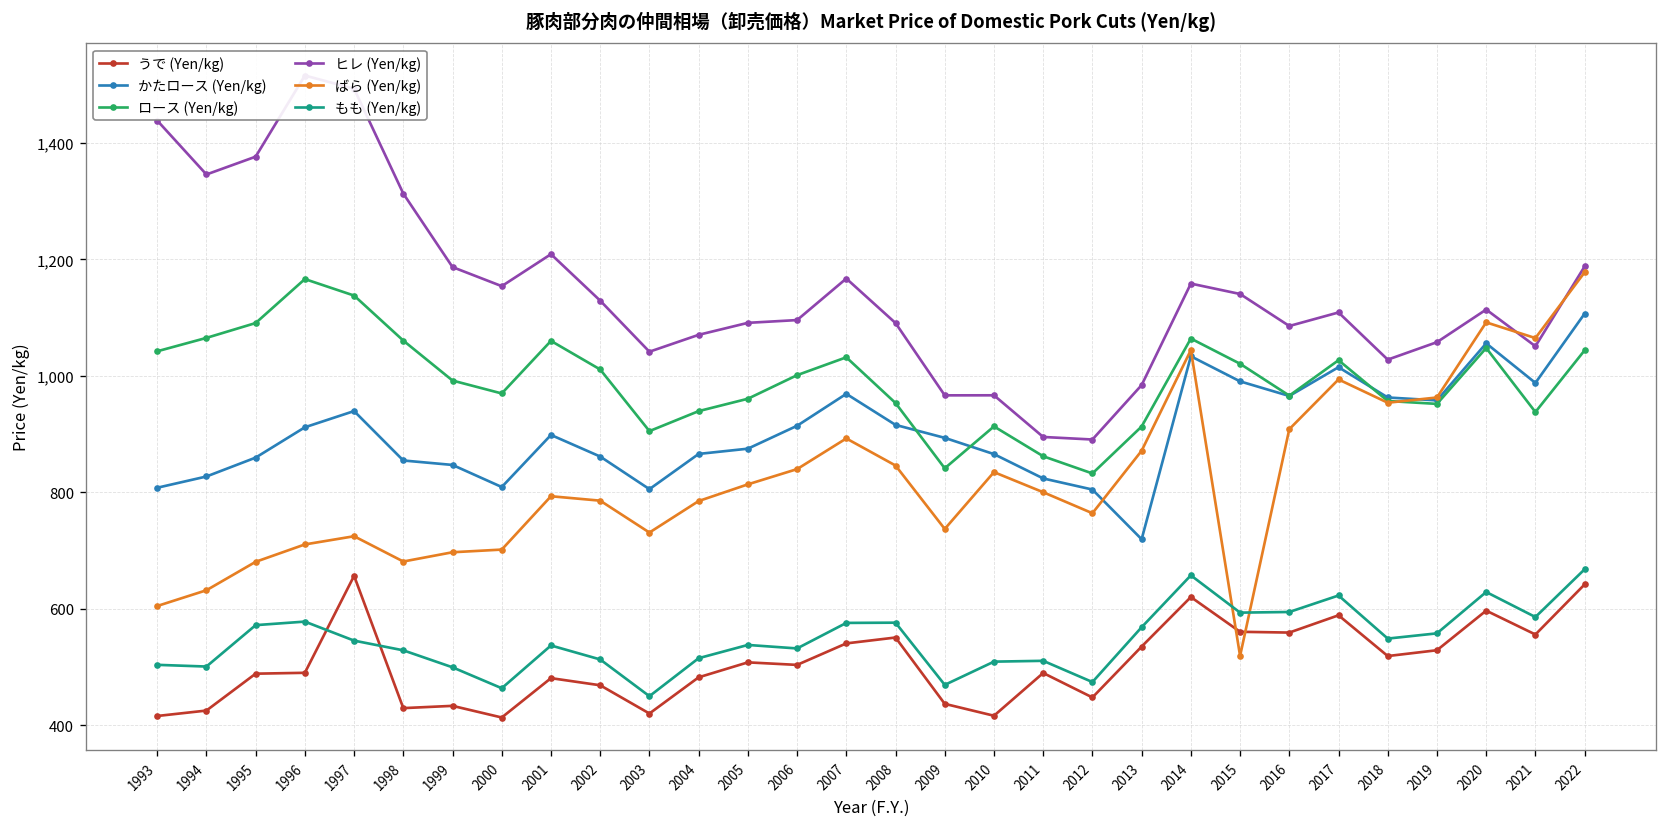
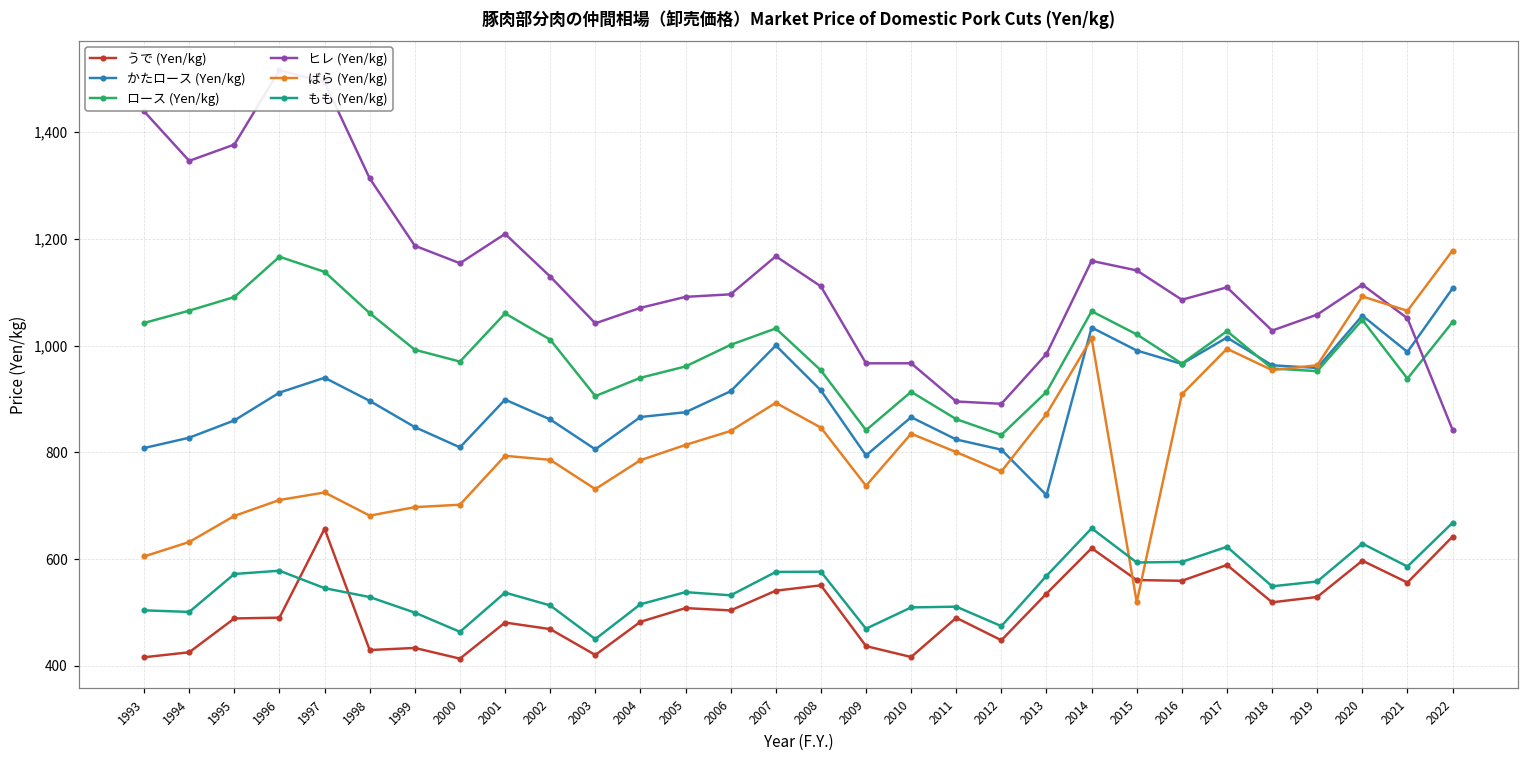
  {
    "うで (Yen/kg)": {
      "1993": "420",
      "1994": "430",
      "1995": "490",
      "1996": "490",
      "1997": "660",
      "1998": "430",
      "1999": "430",
      "2000": "410",
      "2001": "480",
      "2002": "470",
      "2003": "420",
      "2004": "480",
      "2005": "510",
      "2006": "500",
      "2007": "540",
      "2008": "550",
      "2009": "440",
      "2010": "420",
      "2011": "490",
      "2012": "450",
      "2013": "540",
      "2014": "620",
      "2015": "560",
      "2016": "560",
      "2017": "590",
      "2018": "520",
      "2019": "530",
      "2020": "600",
      "2021": "560",
      "2022": "640"
    },
    "かたロース (Yen/kg)": {
      "1993": "810",
      "1994": "830",
      "1995": "860",
      "1996": "910",
      "1997": "940",
-     "1998": "850",
+     "1998": "900",
      "1999": "850",
      "2000": "810",
      "2001": "900",
      "2002": "860",
      "2003": "810",
      "2004": "870",
      "2005": "880",
      "2006": "910",
-     "2007": "970",
+     "2007": "1,000",
      "2008": "920",
-     "2009": "890",
+     "2009": "790",
      "2010": "870",
      "2011": "820",
      "2012": "800",
      "2013": "720",
      "2014": "1,030",
      "2015": "990",
      "2017": "1,020",
      "2018": "960",
      "2020": "1,060",
      "2021": "990",
      "2022": "1,110"
    },
    "ヒレ (Yen/kg)": {
      "1994": "1,350",
      "1995": "1,380",
      "1998": "1,310",
      "1999": "1,190",
      "2000": "1,150",
      "2001": "1,210",
      "2002": "1,130",
      "2003": "1,040",
      "2004": "1,070",
      "2005": "1,090",
      "2006": "1,100",
      "2007": "1,170",
-     "2008": "1,090",
+     "2008": "1,110",
      "2009": "970",
      "2010": "970",
      "2011": "900",
      "2012": "890",
      "2013": "980",
      "2014": "1,160",
      "2015": "1,140",
      "2016": "1,090",
      "2017": "1,110",
      "2018": "1,030",
      "2019": "1,060",
      "2020": "1,110",
      "2021": "1,050",
-     "2022": "1,190"
+     "2022": "840"
    },
    "ばら (Yen/kg)": {
      "1993": "600",
      "1994": "630",
      "1995": "680",
      "1996": "710",
      "1997": "720",
      "1998": "680",
      "1999": "700",
      "2000": "700",
      "2001": "790",
      "2002": "790",
      "2003": "730",
      "2004": "790",
      "2005": "810",
      "2006": "840",
      "2007": "890",
      "2008": "850",
      "2009": "740",
      "2010": "830",
      "2011": "800",
      "2012": "760",
      "2013": "870",
-     "2014": "1,040",
+     "2014": "1,010",
      "2015": "520",
      "2016": "910",
      "2017": "990",
      "2020": "1,090",
      "2021": "1,070",
      "2022": "1,180"
    }
  }
